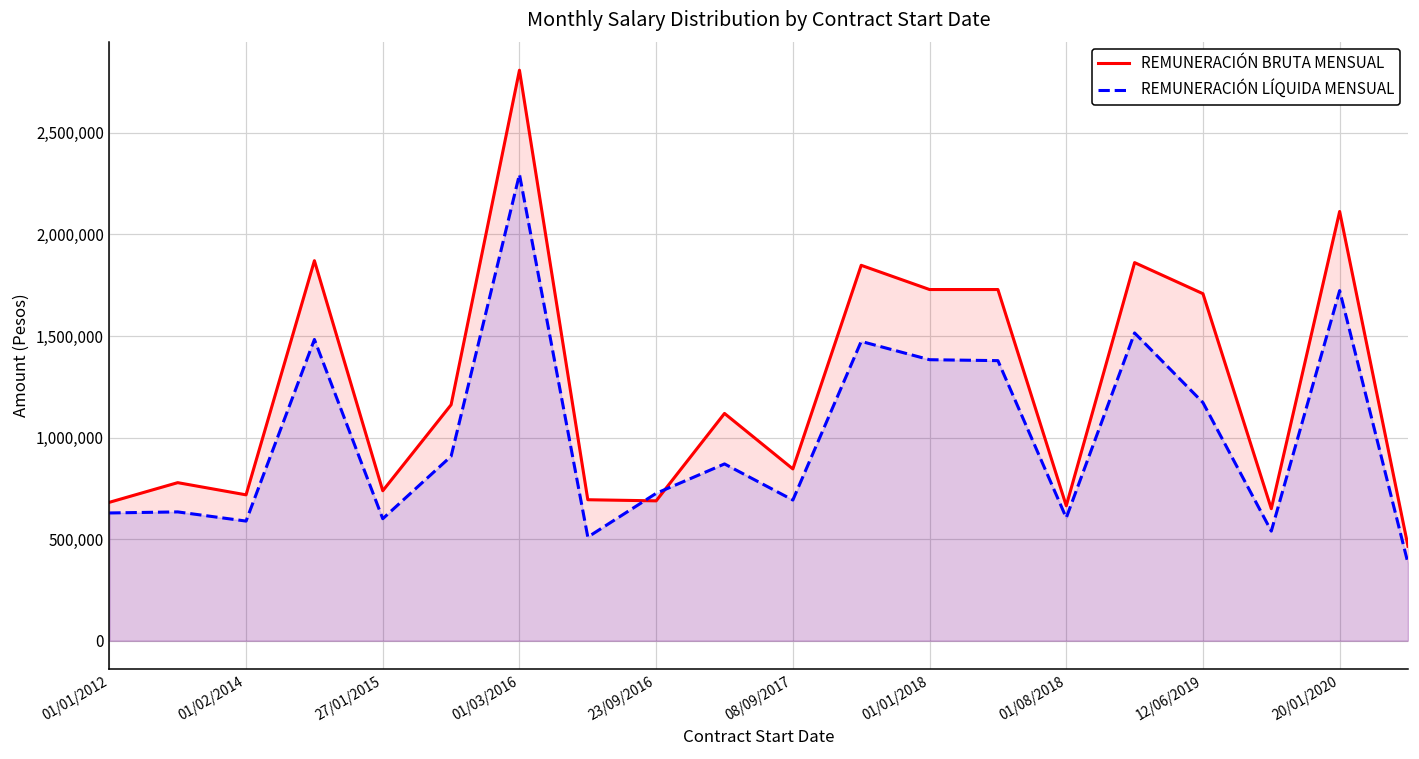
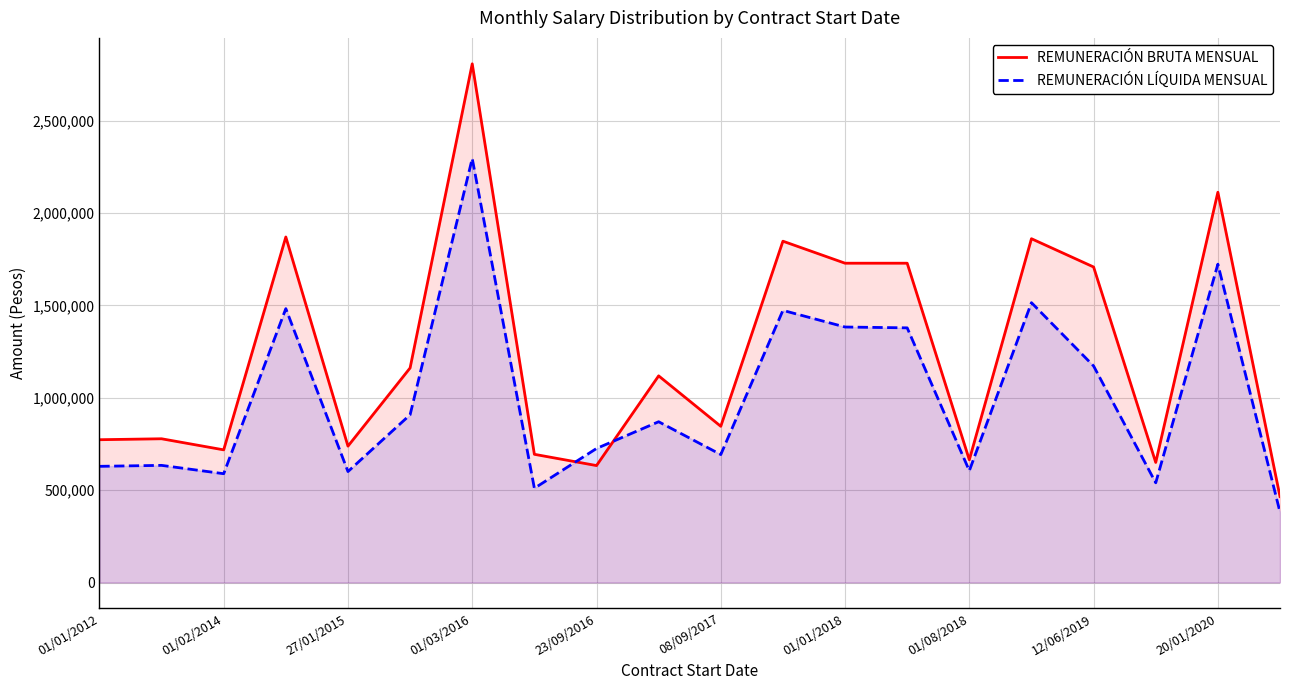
  {
    "REMUNERACIÓN BRUTA MENSUAL": {
-     "01/01/2012": "680,000",
+     "01/01/2012": "770,000",
      "01/02/2014": "720,000",
-     "23/09/2016": "690,000",
+     "23/09/2016": "630,000",
      "01/08/2018": "660,000"
    },
    "REMUNERACIÓN LÍQUIDA MENSUAL": {
      "01/01/2012": "630,000",
      "01/02/2014": "590,000",
      "23/09/2016": "730,000",
      "01/08/2018": "610,000"
    }
  }
